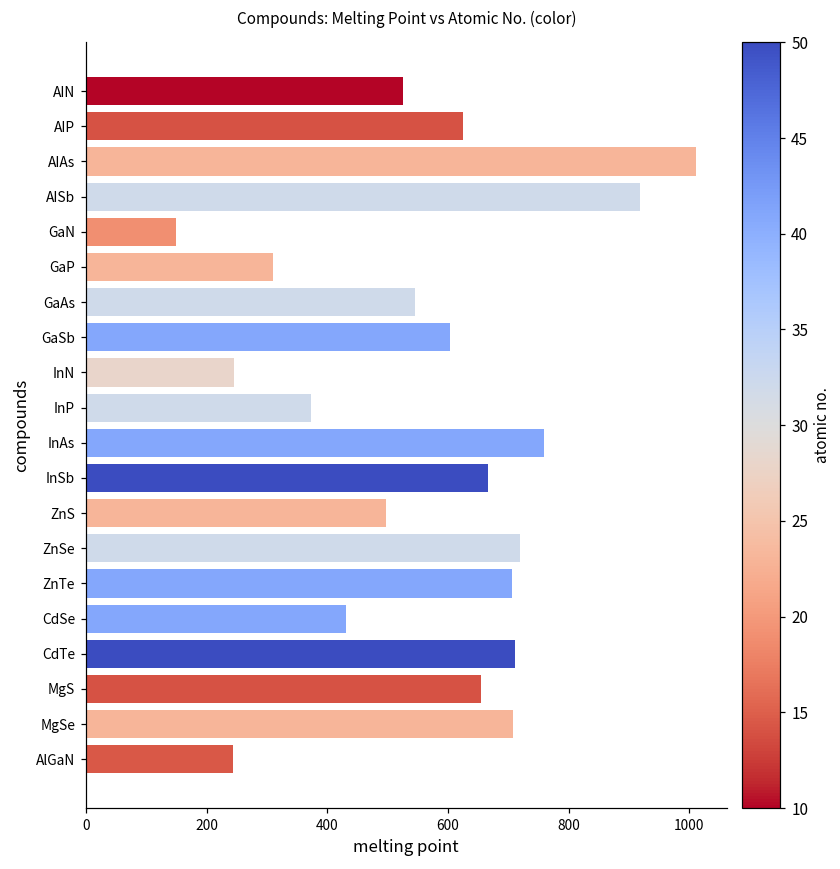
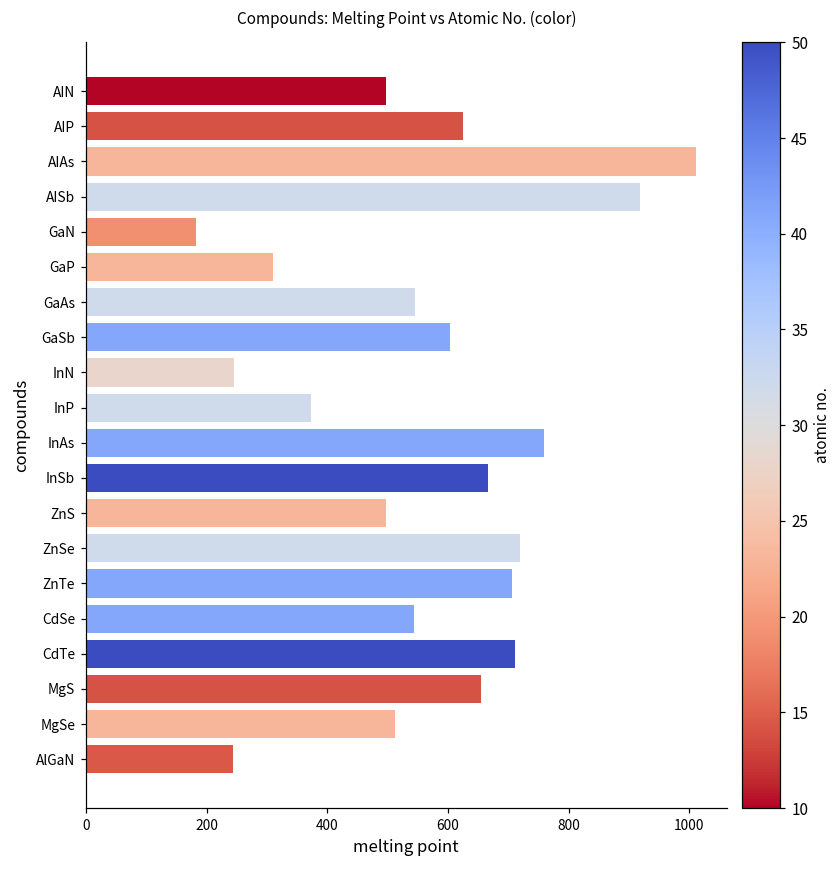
  {
-   "AIN": 530,
+   "AIN": 500,
    "AIP": 630,
    "AIAs": 1010,
    "AISb": 920,
-   "GaN": 150,
+   "GaN": 180,
    "GaP": 310,
    "GaAs": 550,
    "GaSb": 600,
    "InN": 250,
    "InP": 370,
    "InAs": 760,
    "InSb": 670,
    "ZnS": 500,
    "ZnSe": 720,
    "ZnTe": 710,
-   "CdSe": 430,
+   "CdSe": 540,
    "CdTe": 710,
    "MgS": 660,
-   "MgSe": 710,
+   "MgSe": 510,
    "AlGaN": 240
  }
